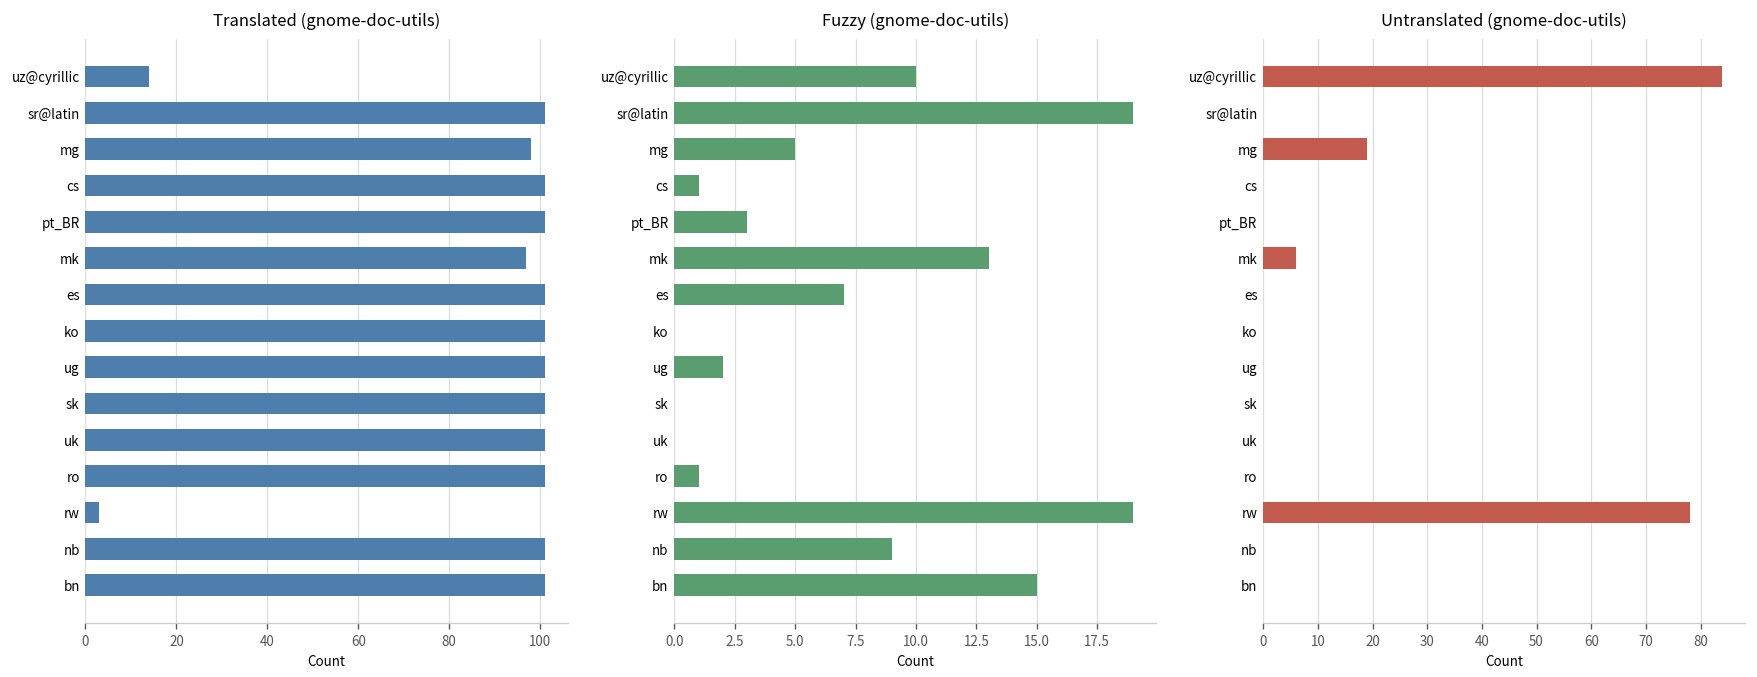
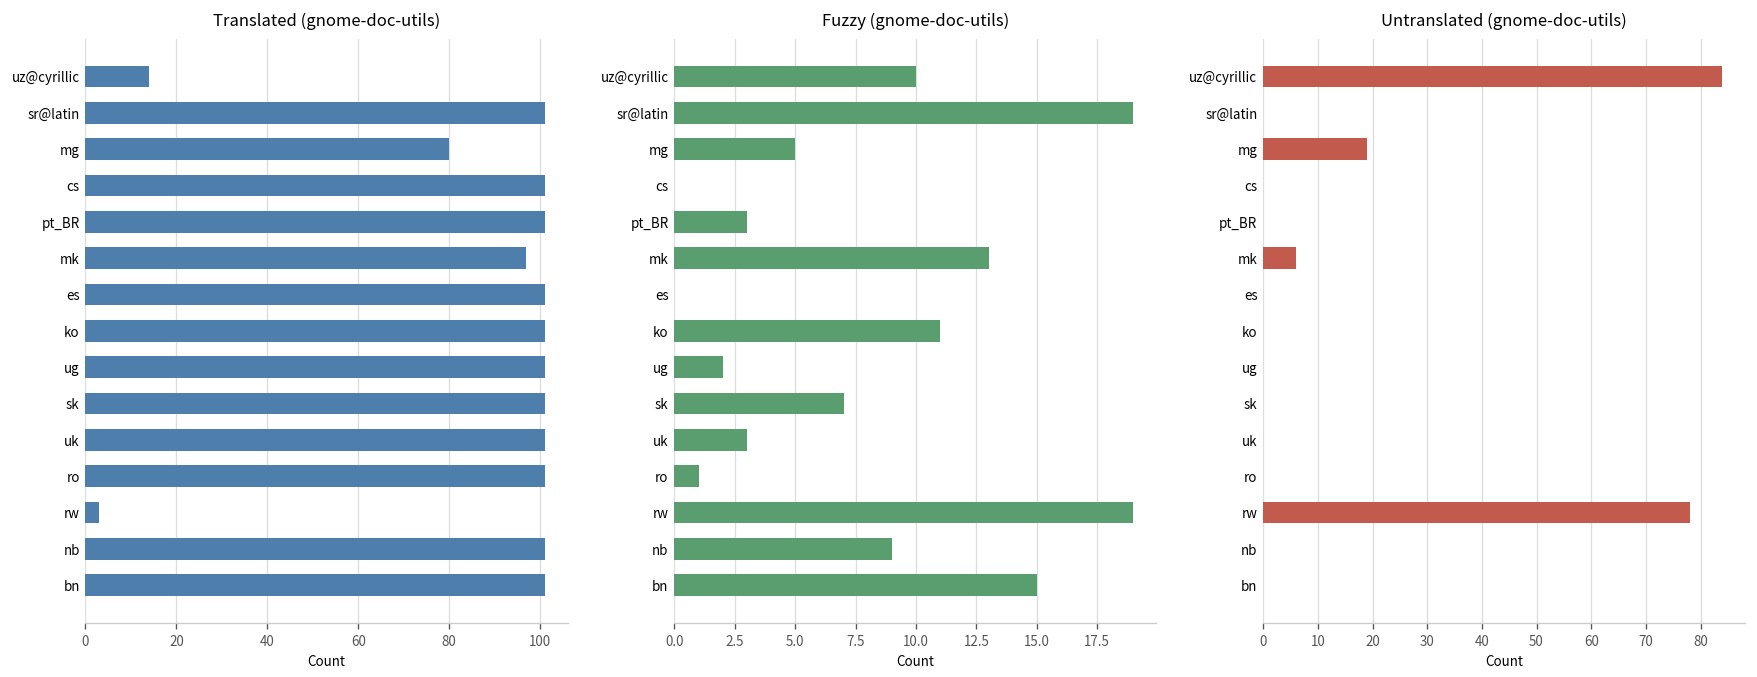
  {
    "Translated (gnome-doc-utils)": {
      "uz@cyrillic": 14,
      "sr@latin": 101,
-     "mg": 98,
+     "mg": 80,
      "cs": 101,
      "pt_BR": 101,
      "mk": 97,
      "es": 101,
      "ko": 101,
      "ug": 101,
      "sk": 101,
      "uk": 101,
      "ro": 101,
      "rw": 3,
      "nb": 101,
      "bn": 101
    },
    "Fuzzy (gnome-doc-utils)": {
      "uz@cyrillic": 10,
      "sr@latin": 19,
      "mg": 5,
-     "cs": 1,
+     "cs": 0,
      "pt_BR": 3,
      "mk": 13,
-     "es": 7,
-     "ko": 0,
+     "es": 0,
+     "ko": 11,
      "ug": 2,
-     "sk": 0,
-     "uk": 0,
+     "sk": 7,
+     "uk": 3,
      "ro": 1,
      "rw": 19,
      "nb": 9,
      "bn": 15
    },
    "Untranslated (gnome-doc-utils)": {
      "uz@cyrillic": 84,
      "sr@latin": 0,
      "mg": 19,
      "cs": 0,
      "pt_BR": 0,
      "mk": 6,
      "es": 0,
      "ko": 0,
      "ug": 0,
      "sk": 0,
      "uk": 0,
      "ro": 0,
      "rw": 78,
      "nb": 0,
      "bn": 0
    }
  }
